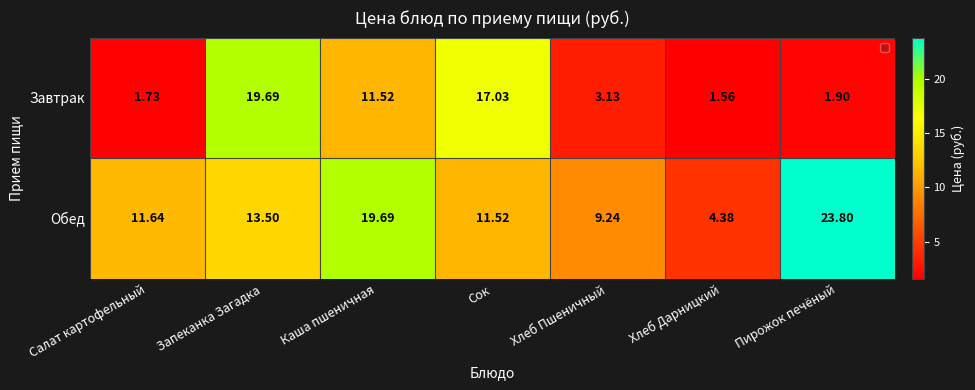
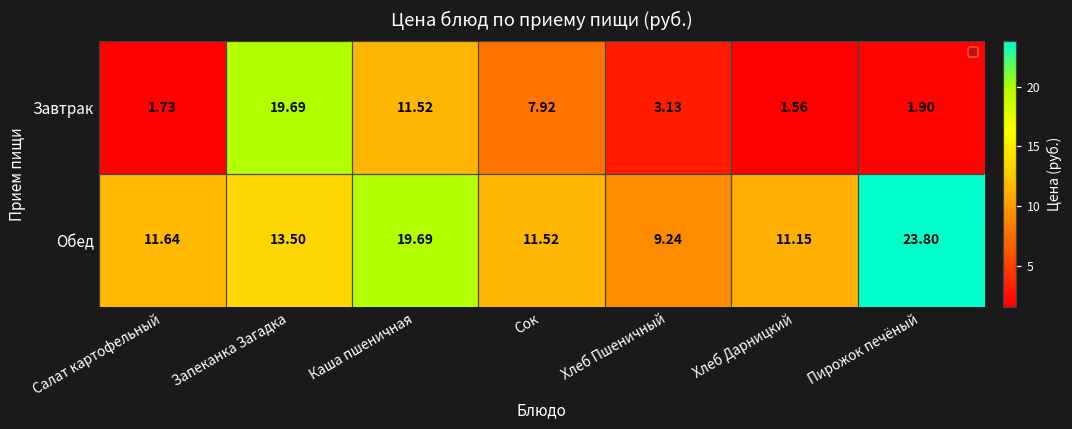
  {
    "Завтрак": {
      "Салат картофельный": 1.73,
      "Запеканка Загадка": 19.69,
      "Каша пшеничная": 11.52,
-     "Сок": 17.03,
+     "Сок": 7.92,
      "Хлеб Пшеничный": 3.13,
      "Хлеб Дарницкий": 1.56,
      "Пирожок печёный": 1.90
    },
    "Обед": {
      "Салат картофельный": 11.64,
      "Запеканка Загадка": 13.50,
      "Каша пшеничная": 19.69,
      "Сок": 11.52,
      "Хлеб Пшеничный": 9.24,
-     "Хлеб Дарницкий": 4.38,
+     "Хлеб Дарницкий": 11.15,
      "Пирожок печёный": 23.80
    }
  }
